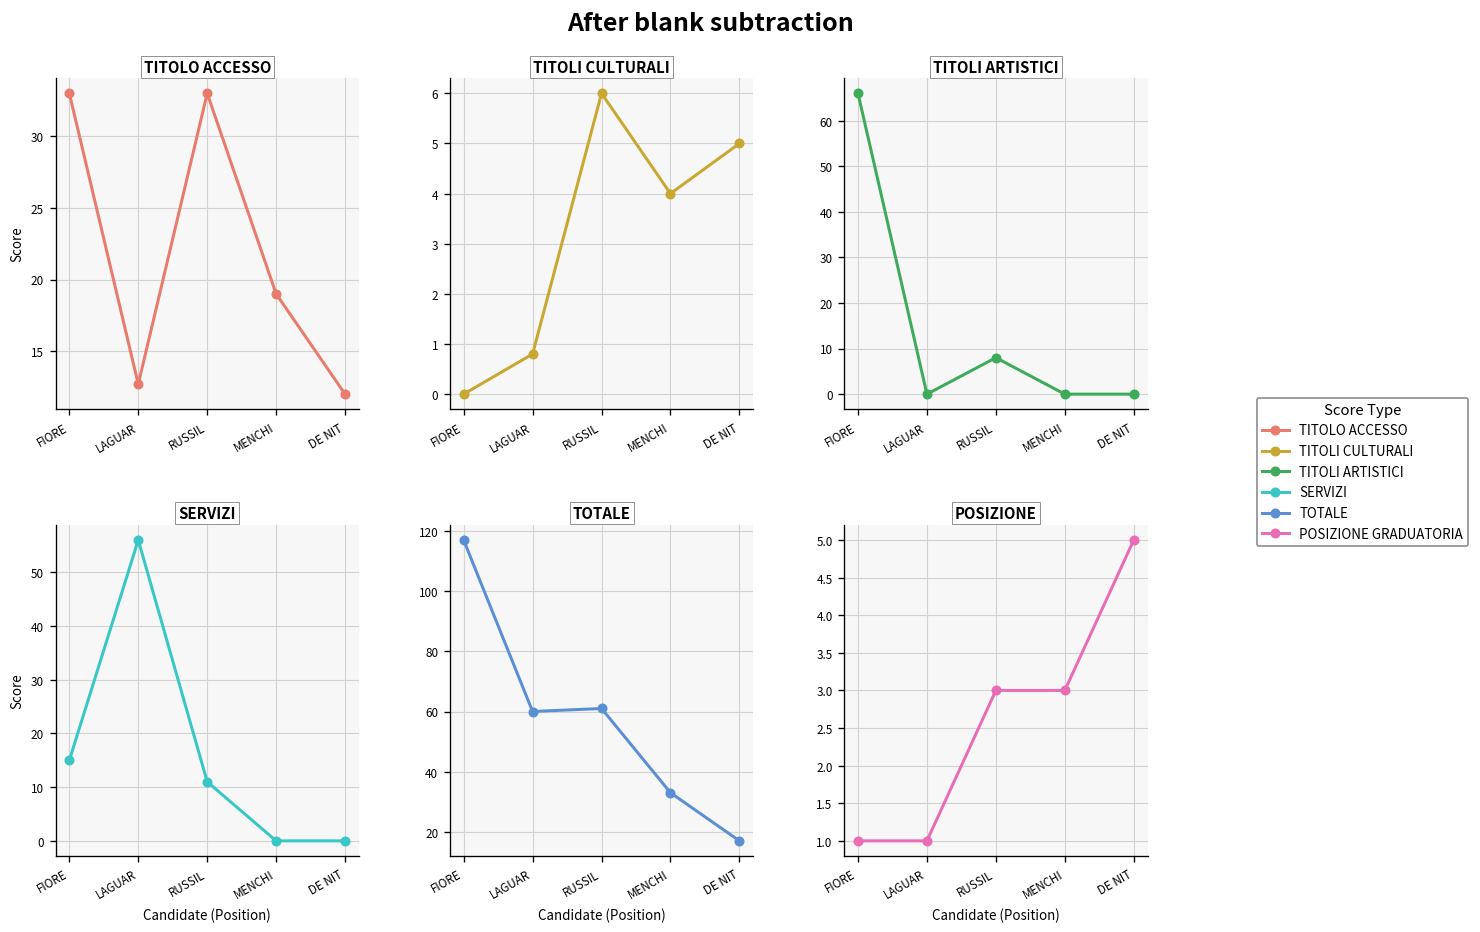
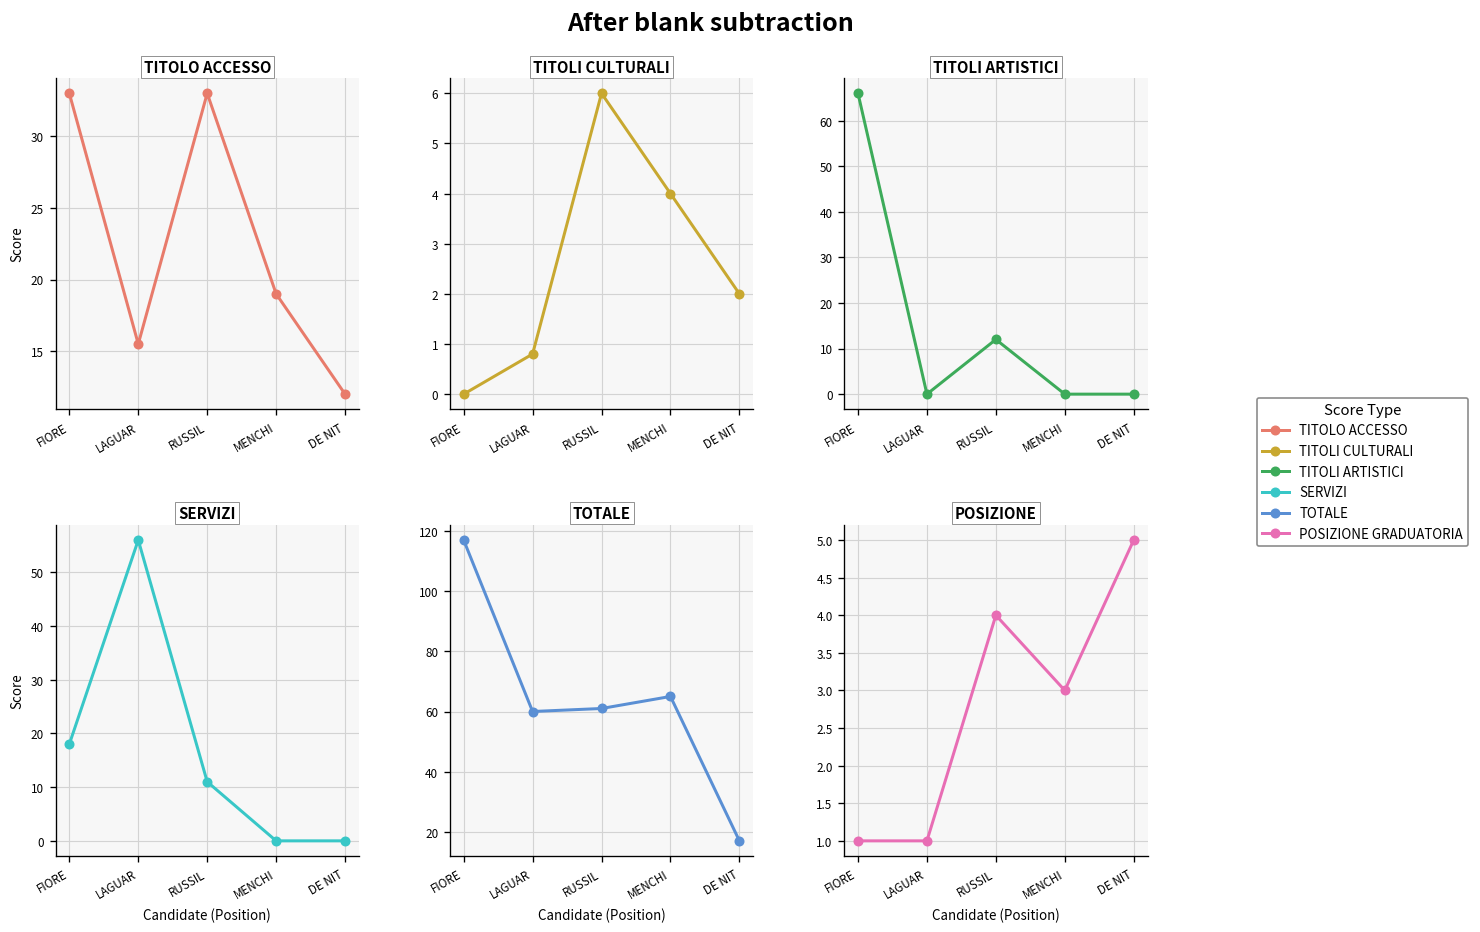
  {
    "TITOLO ACCESSO": {
      "FIORE": 33.0,
-     "LAGUAR": 12.7,
+     "LAGUAR": 15.5,
      "RUSSIL": 33.0,
      "MENCHI": 19.0,
      "DE NIT": 12.0
    },
    "TITOLI CULTURALI": {
      "FIORE": 0,
      "LAGUAR": 0.8,
      "RUSSIL": 6,
      "MENCHI": 4,
-     "DE NIT": 5
+     "DE NIT": 2
    },
    "TITOLI ARTISTICI": {
      "FIORE": 66,
      "LAGUAR": 0,
-     "RUSSIL": 8,
+     "RUSSIL": 12,
      "MENCHI": 0,
      "DE NIT": 0
    },
    "SERVIZI": {
-     "FIORE": 15,
+     "FIORE": 18,
      "LAGUAR": 56,
      "RUSSIL": 11,
      "MENCHI": 0,
      "DE NIT": 0
    },
    "TOTALE": {
      "FIORE": 117,
      "LAGUAR": 60,
      "RUSSIL": 61,
-     "MENCHI": 33,
+     "MENCHI": 65,
      "DE NIT": 17
    },
    "POSIZIONE": {
      "FIORE": 1,
      "LAGUAR": 1,
-     "RUSSIL": 3,
+     "RUSSIL": 4,
      "MENCHI": 3,
      "DE NIT": 5
    }
  }
